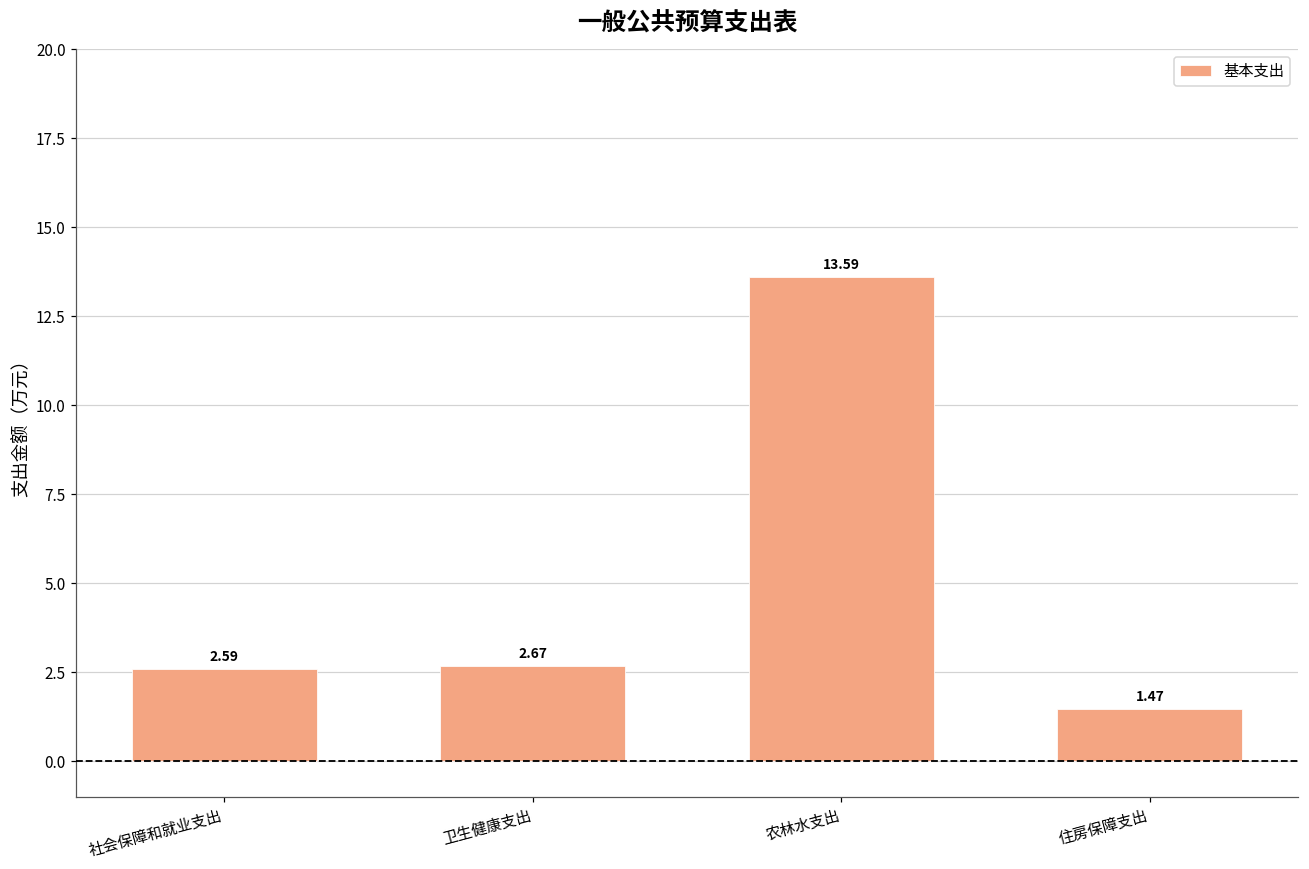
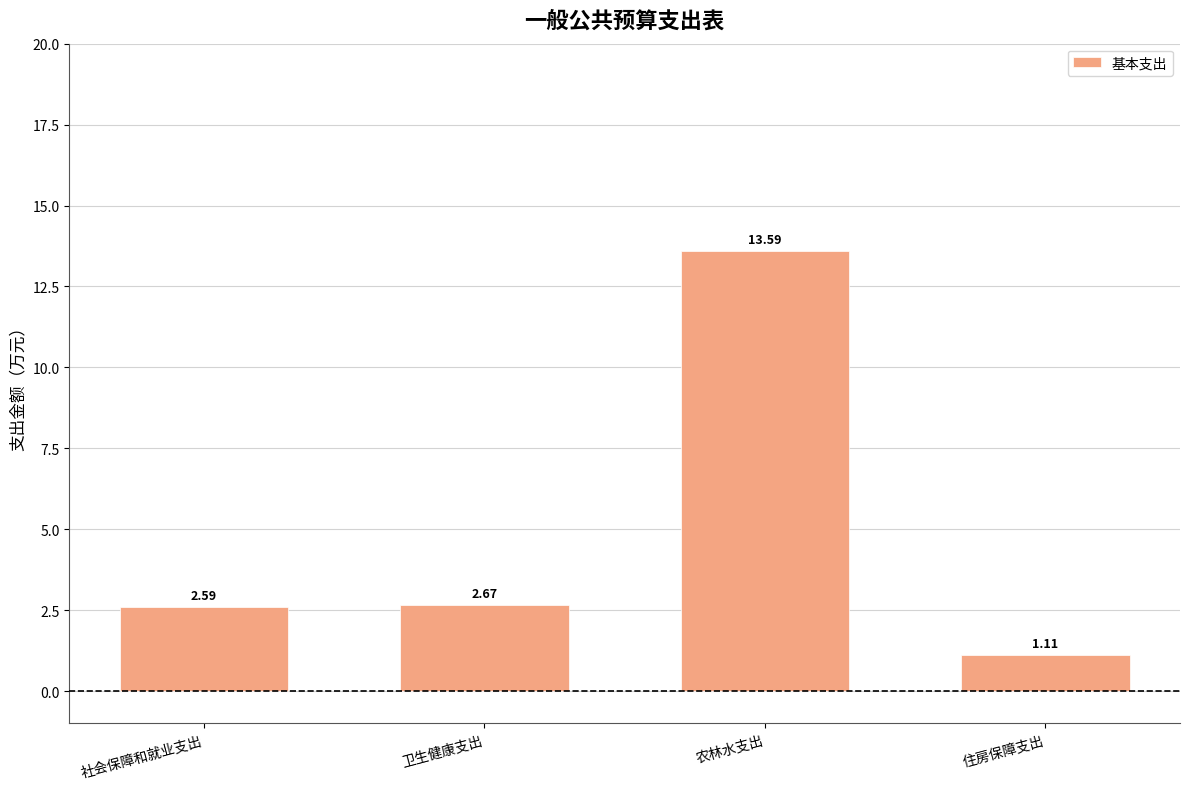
  {
    "社会保障和就业支出": 2.59,
    "卫生健康支出": 2.67,
    "农林水支出": 13.59,
-   "住房保障支出": 1.47
+   "住房保障支出": 1.11
  }
